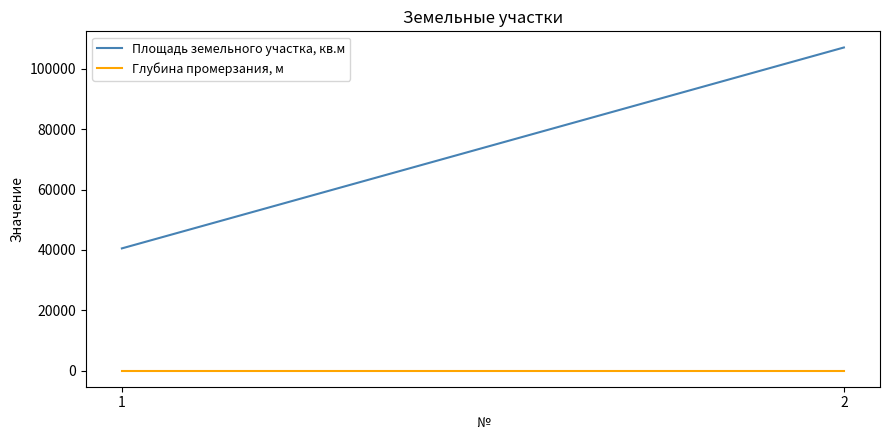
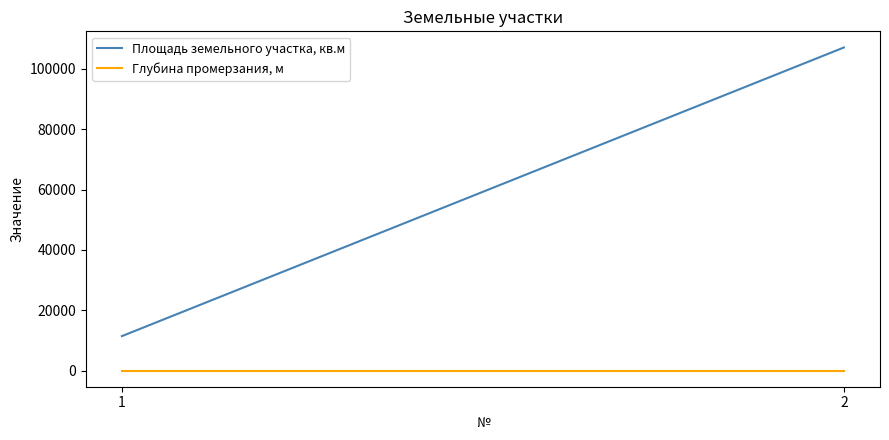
  {
    "Площадь земельного участка, кв.м": {
-     "1": 41000,
+     "1": 11000,
      "2": 107000
    },
    "Глубина промерзания, м": {
      "1": 0,
      "2": 0
    }
  }
